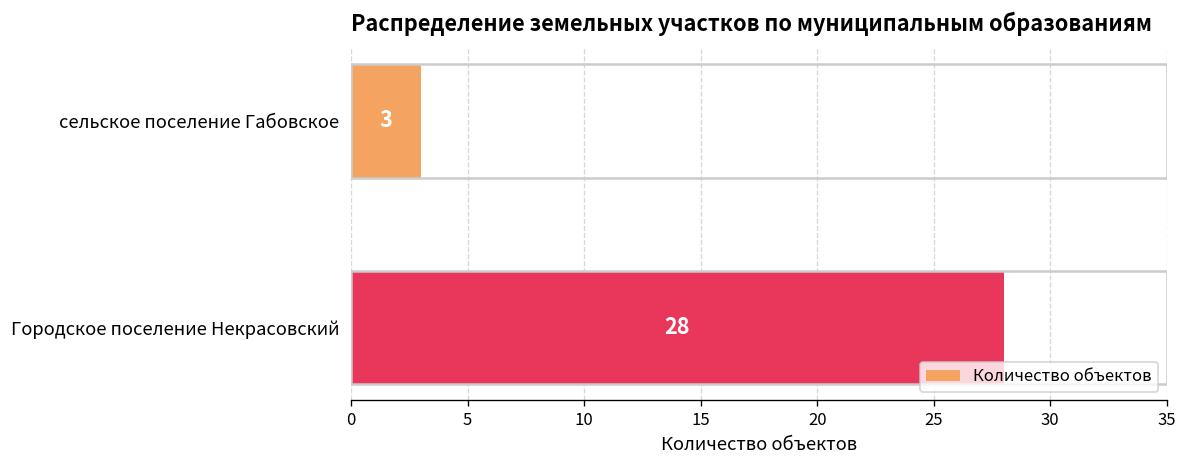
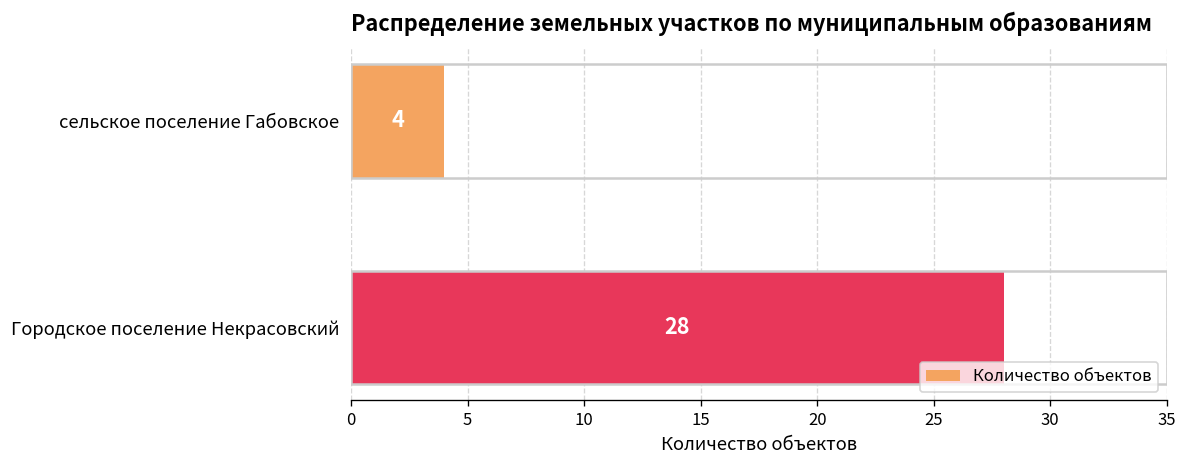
  {
-   "сельское поселение Габовское": 3,
+   "сельское поселение Габовское": 4,
    "Городское поселение Некрасовский": 28
  }
